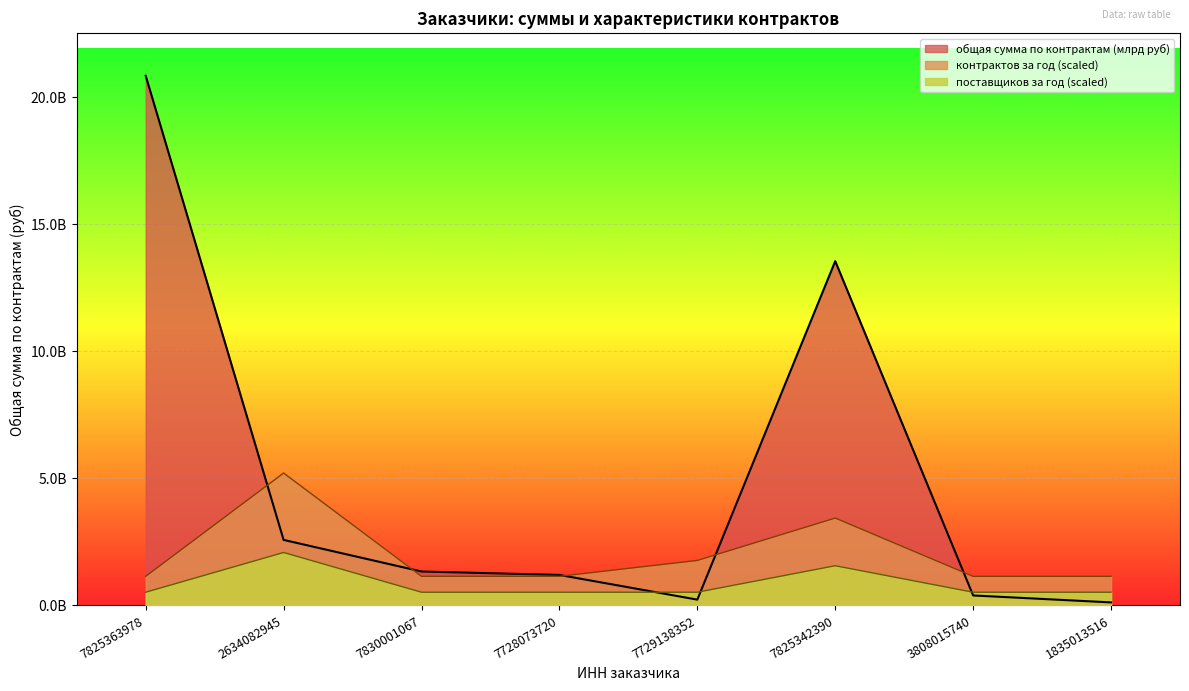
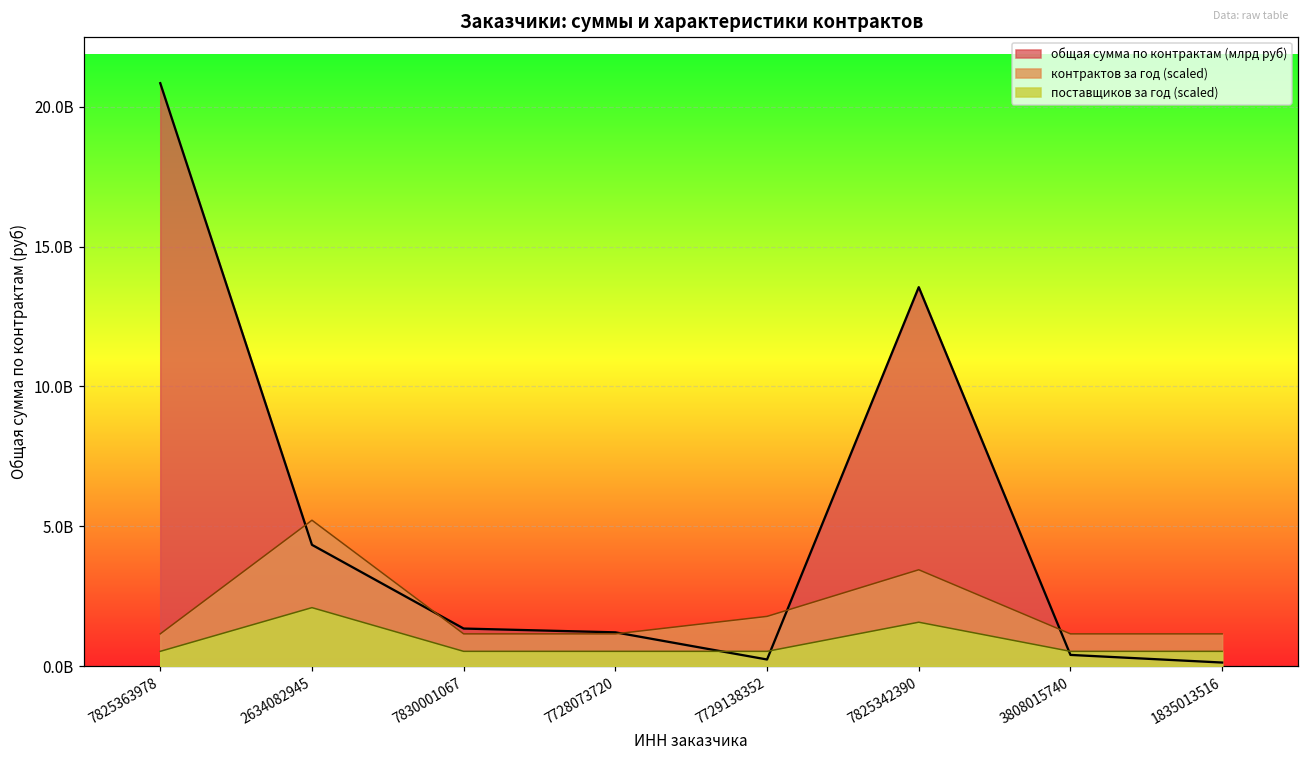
  {
    "общая сумма по контрактам (млрд руб)": {
      "7825363978": 20800000000,
-     "2634082945": 2600000000,
+     "2634082945": 4300000000,
      "7830001067": 1300000000,
      "7729138352": 200000000,
      "7825342390": 13600000000,
      "3808015740": 400000000,
      "1835013516": 100000000
    },
    "контрактов за год (scaled)": {
      "7825363978": 1100000000,
      "2634082945": 5200000000,
      "7830001067": 1100000000,
      "7729138352": 1800000000,
      "7825342390": 3400000000,
      "3808015740": 1100000000,
      "1835013516": 1100000000
    },
    "поставщиков за год (scaled)": {
      "7825363978": 500000000,
      "2634082945": 2100000000,
      "7830001067": 500000000,
      "7728073720": 500000000,
      "7729138352": 500000000,
      "7825342390": 1600000000,
      "3808015740": 500000000,
      "1835013516": 500000000
    }
  }
